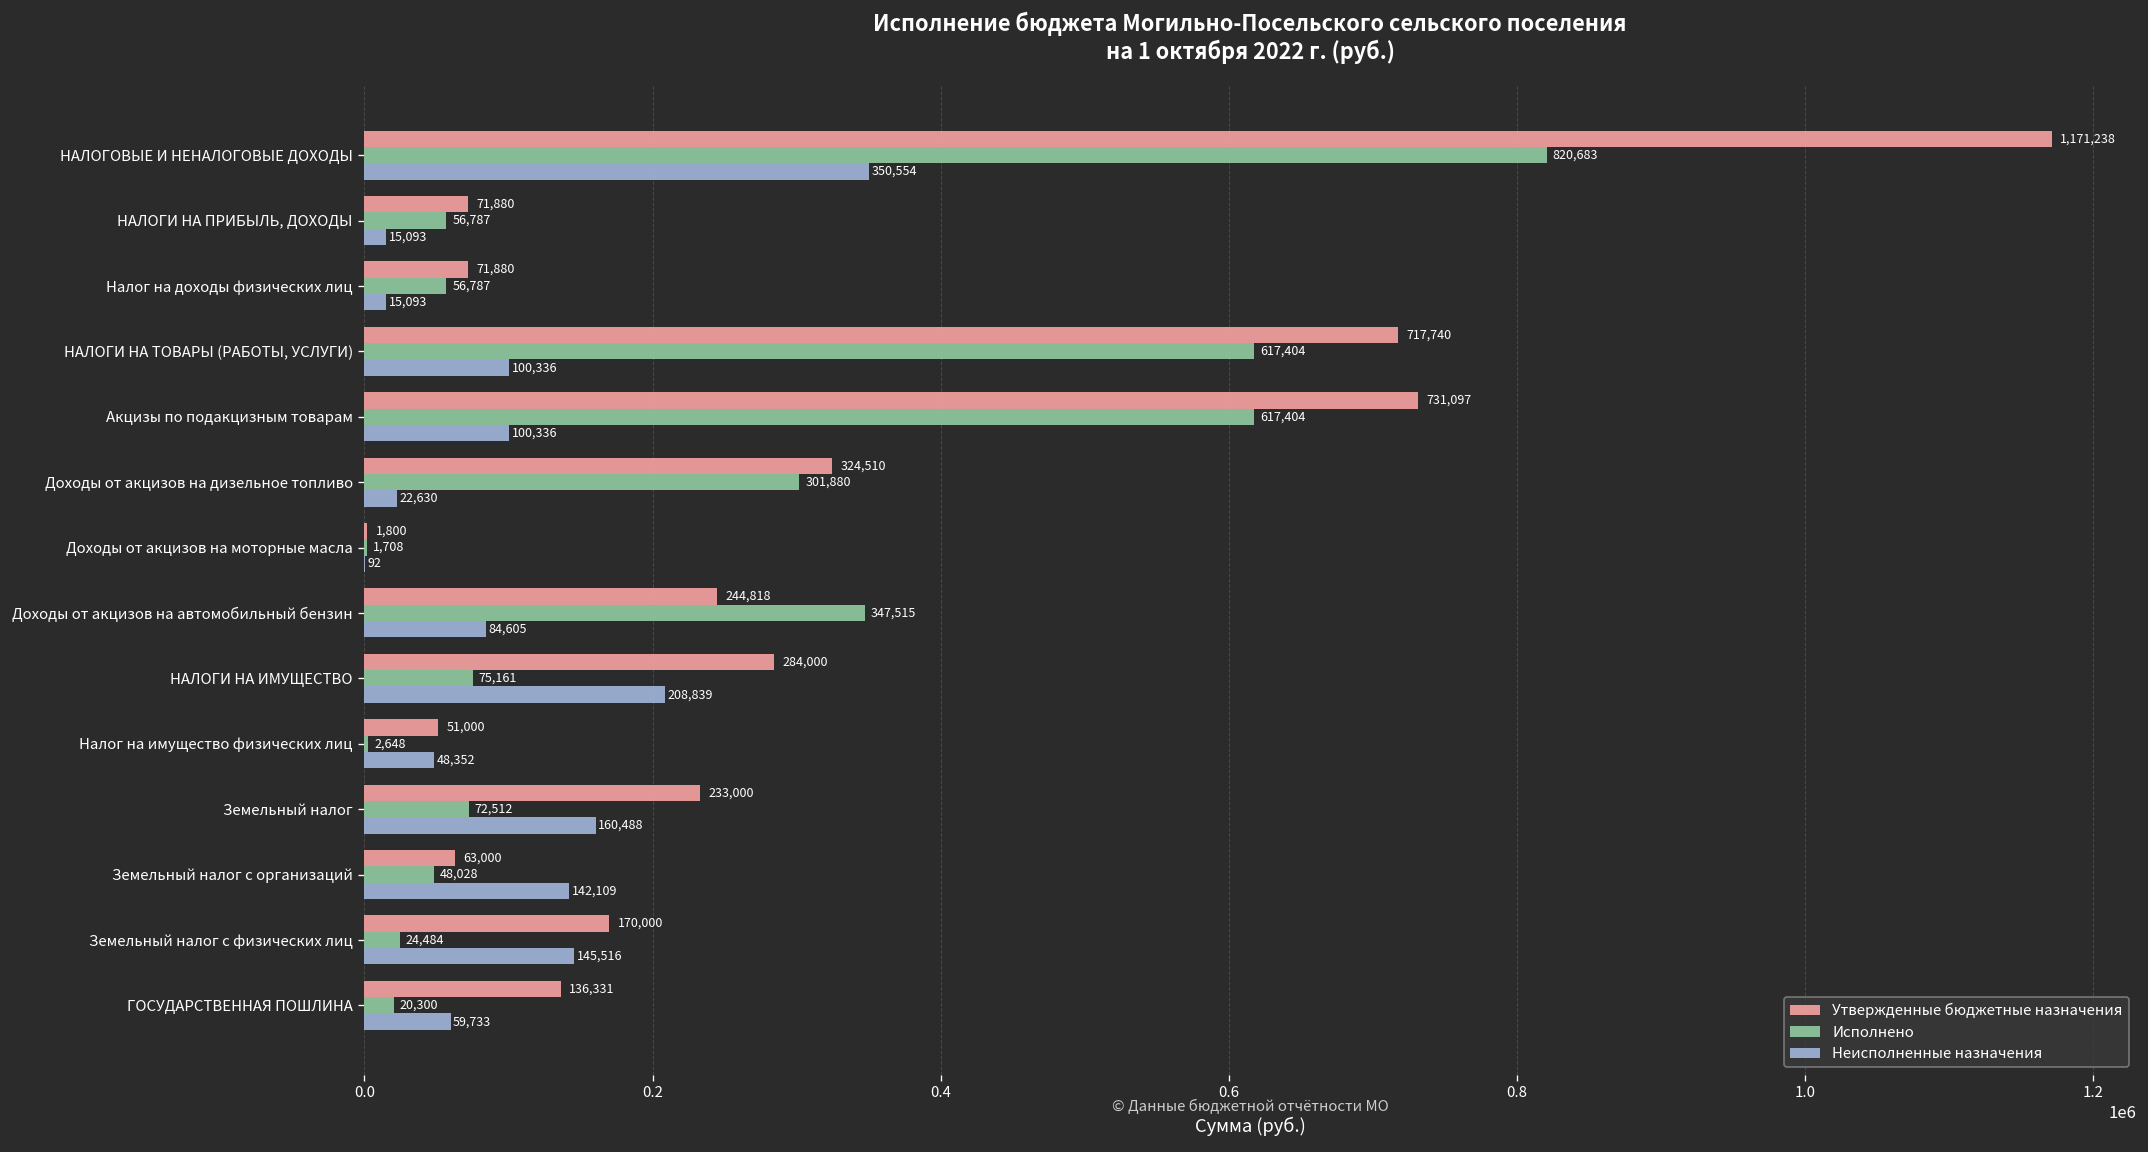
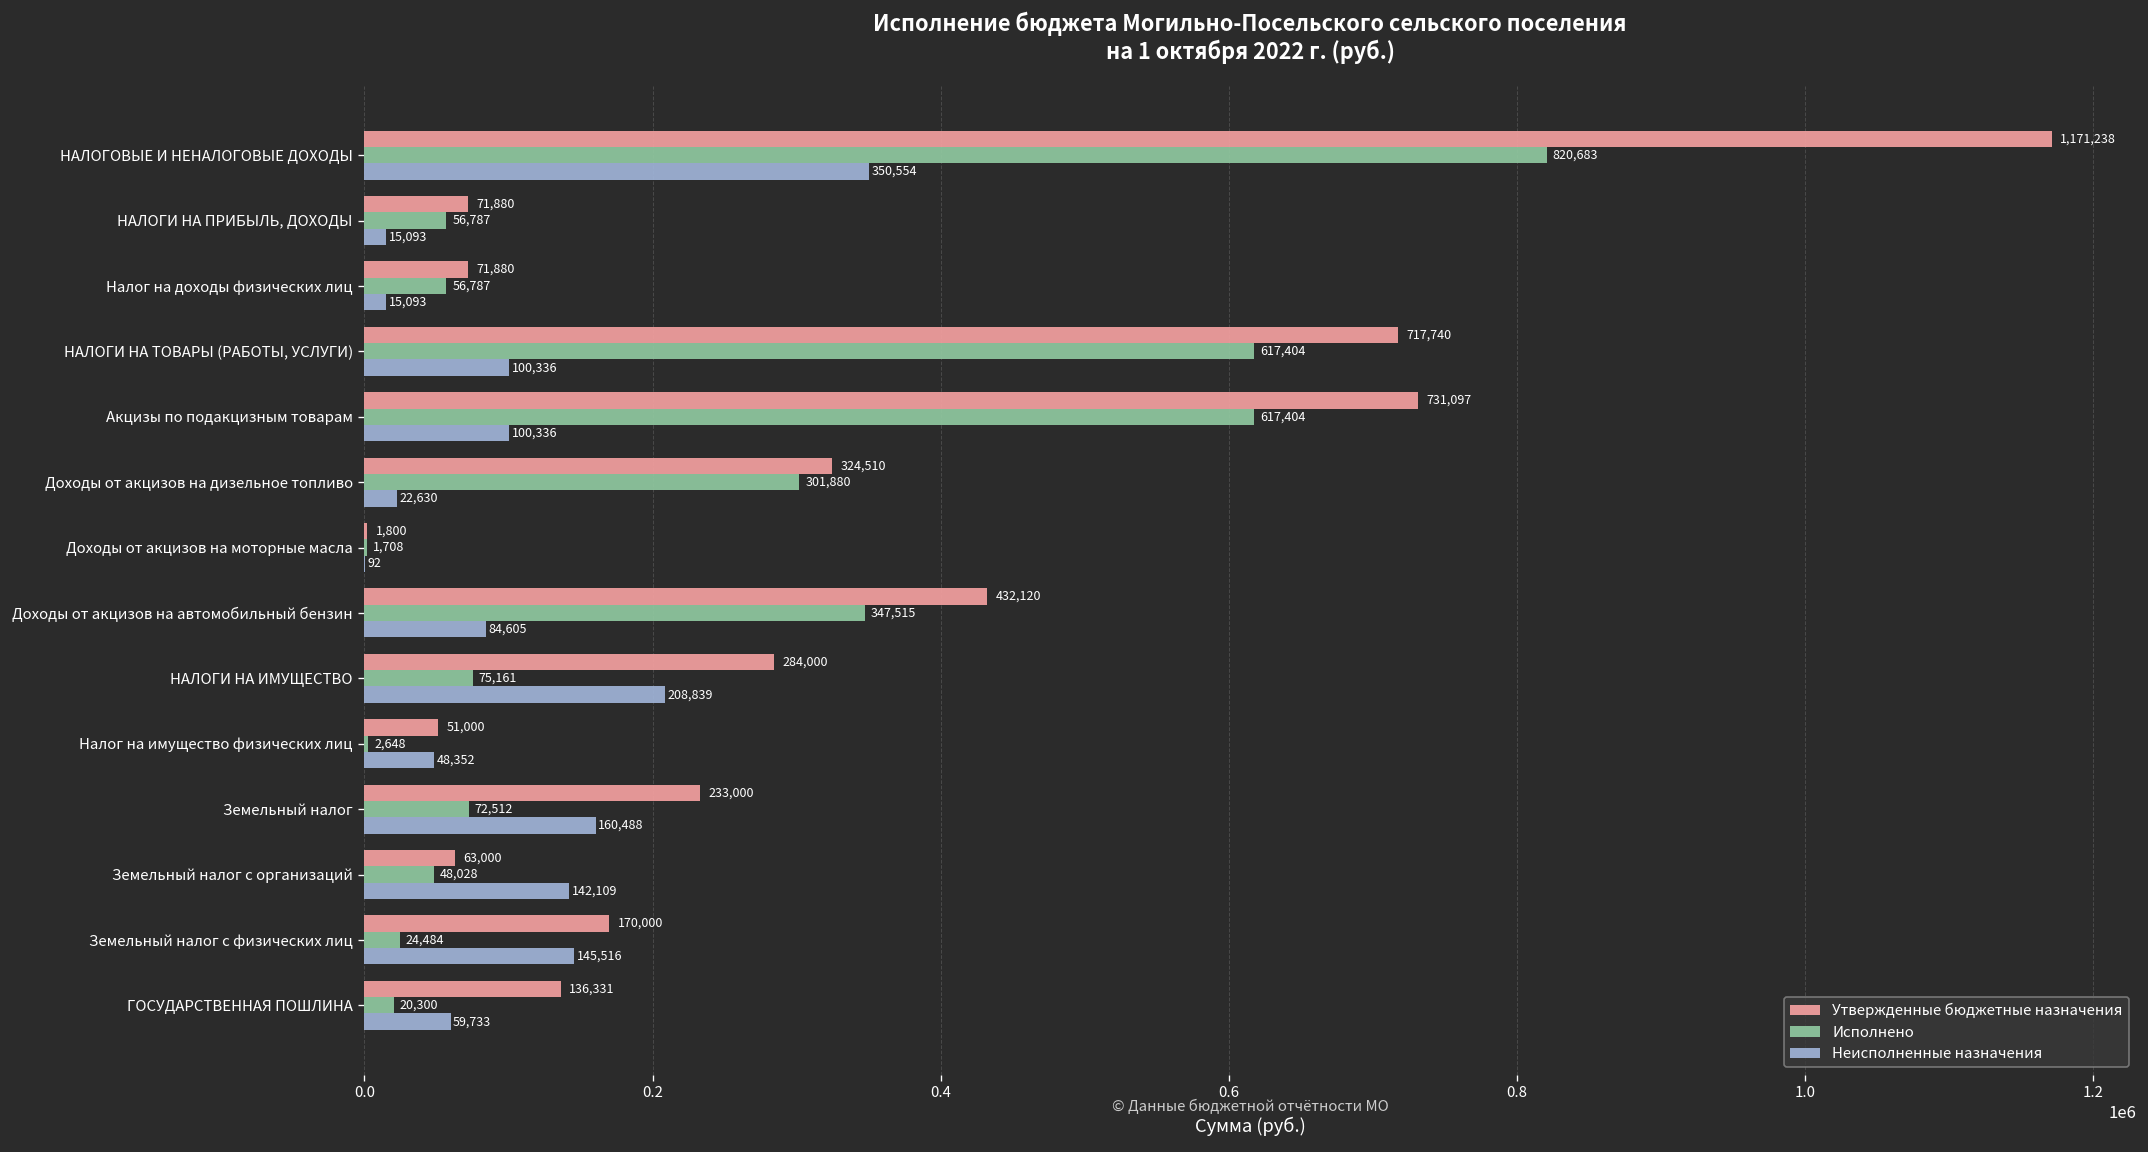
  {
    "Утвержденные бюджетные назначения": {
      "НАЛОГОВЫЕ И НЕНАЛОГОВЫЕ ДОХОДЫ": "1,171,238",
      "НАЛОГИ НА ПРИБЫЛЬ, ДОХОДЫ": "71,880",
      "Налог на доходы физических лиц": "71,880",
      "НАЛОГИ НА ТОВАРЫ (РАБОТЫ, УСЛУГИ)": "717,740",
      "Акцизы по подакцизным товарам": "731,097",
      "Доходы от акцизов на дизельное топливо": "324,510",
      "Доходы от акцизов на моторные масла": "1,800",
-     "Доходы от акцизов на автомобильный бензин": "244,818",
+     "Доходы от акцизов на автомобильный бензин": "432,120",
      "НАЛОГИ НА ИМУЩЕСТВО": "284,000",
      "Налог на имущество физических лиц": "51,000",
      "Земельный налог": "233,000",
      "Земельный налог с организаций": "63,000",
      "Земельный налог с физических лиц": "170,000",
      "ГОСУДАРСТВЕННАЯ ПОШЛИНА": "136,331"
    },
    "Исполнено": {
      "НАЛОГОВЫЕ И НЕНАЛОГОВЫЕ ДОХОДЫ": "820,683",
      "НАЛОГИ НА ПРИБЫЛЬ, ДОХОДЫ": "56,787",
      "Налог на доходы физических лиц": "56,787",
      "НАЛОГИ НА ТОВАРЫ (РАБОТЫ, УСЛУГИ)": "617,404",
      "Акцизы по подакцизным товарам": "617,404",
      "Доходы от акцизов на дизельное топливо": "301,880",
      "Доходы от акцизов на моторные масла": "1,708",
      "Доходы от акцизов на автомобильный бензин": "347,515",
      "НАЛОГИ НА ИМУЩЕСТВО": "75,161",
      "Налог на имущество физических лиц": "2,648",
      "Земельный налог": "72,512",
      "Земельный налог с организаций": "48,028",
      "Земельный налог с физических лиц": "24,484",
      "ГОСУДАРСТВЕННАЯ ПОШЛИНА": "20,300"
    },
    "Неисполненные назначения": {
      "НАЛОГОВЫЕ И НЕНАЛОГОВЫЕ ДОХОДЫ": "350,554",
      "НАЛОГИ НА ПРИБЫЛЬ, ДОХОДЫ": "15,093",
      "Налог на доходы физических лиц": "15,093",
      "НАЛОГИ НА ТОВАРЫ (РАБОТЫ, УСЛУГИ)": "100,336",
      "Акцизы по подакцизным товарам": "100,336",
      "Доходы от акцизов на дизельное топливо": "22,630",
      "Доходы от акцизов на моторные масла": "92",
      "Доходы от акцизов на автомобильный бензин": "84,605",
      "НАЛОГИ НА ИМУЩЕСТВО": "208,839",
      "Налог на имущество физических лиц": "48,352",
      "Земельный налог": "160,488",
      "Земельный налог с организаций": "142,109",
      "Земельный налог с физических лиц": "145,516",
      "ГОСУДАРСТВЕННАЯ ПОШЛИНА": "59,733"
    }
  }
